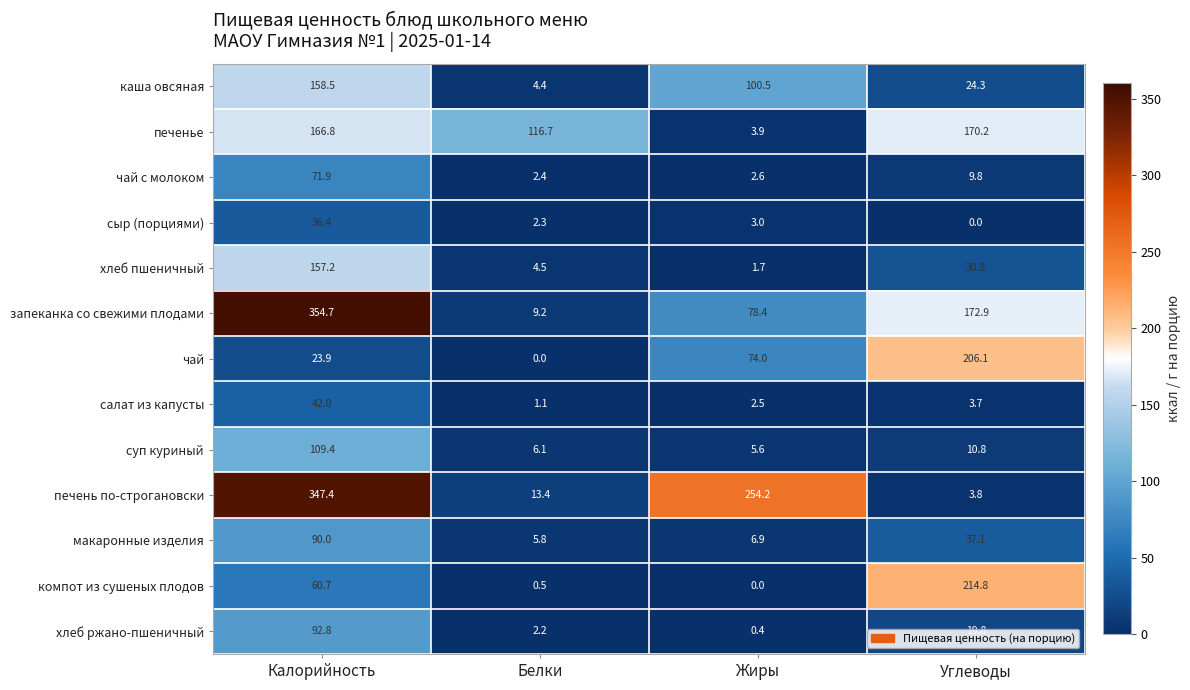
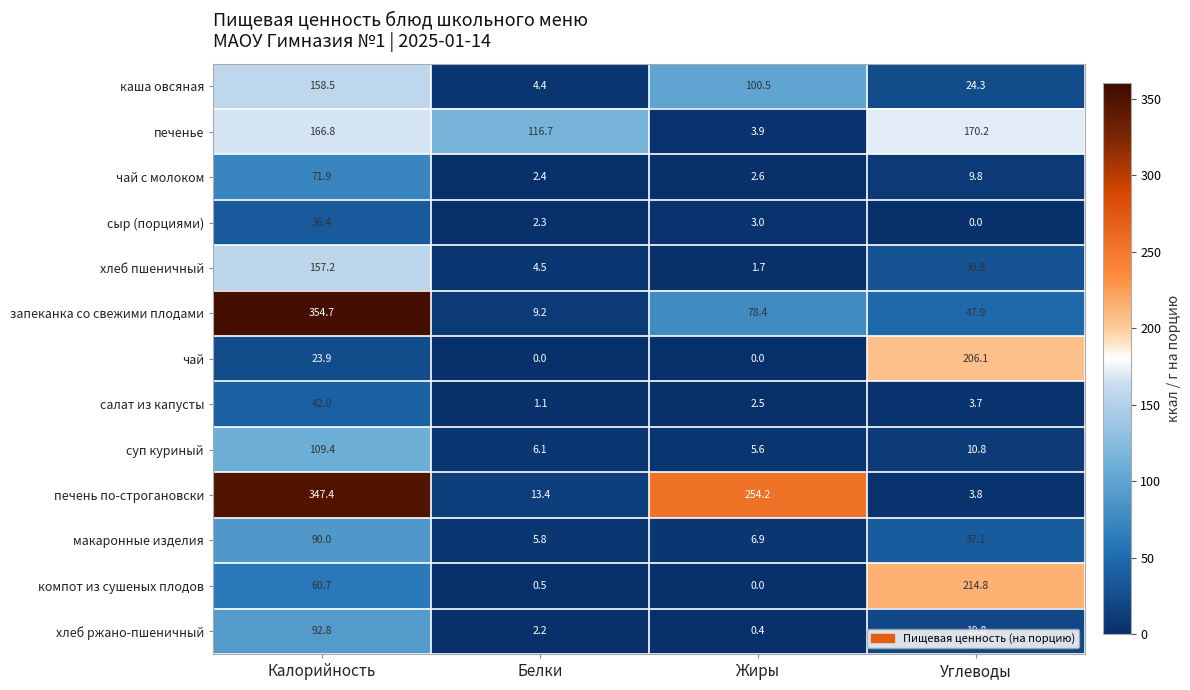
  {
    "каша овсяная": {
      "Калорийность": 158.5,
      "Белки": 4.4,
      "Жиры": 100.5,
      "Углеводы": 24.3
    },
    "печенье": {
      "Калорийность": 166.8,
      "Белки": 116.7,
      "Жиры": 3.9,
      "Углеводы": 170.2
    },
    "чай с молоком": {
      "Калорийность": 71.9,
      "Белки": 2.4,
      "Жиры": 2.6,
      "Углеводы": 9.8
    },
    "сыр (порциями)": {
      "Калорийность": 36.4,
      "Белки": 2.3,
      "Жиры": 3.0,
      "Углеводы": 0.0
    },
    "хлеб пшеничный": {
      "Калорийность": 157.2,
      "Белки": 4.5,
      "Жиры": 1.7,
      "Углеводы": 30.8
    },
    "запеканка со свежими плодами": {
      "Калорийность": 354.7,
      "Белки": 9.2,
      "Жиры": 78.4,
-     "Углеводы": 172.9
+     "Углеводы": 47.9
    },
    "чай": {
      "Калорийность": 23.9,
      "Белки": 0.0,
-     "Жиры": 74.0,
+     "Жиры": 0.0,
      "Углеводы": 206.1
    },
    "салат из капусты": {
      "Калорийность": 42.0,
      "Белки": 1.1,
      "Жиры": 2.5,
      "Углеводы": 3.7
    },
    "суп куриный": {
      "Калорийность": 109.4,
      "Белки": 6.1,
      "Жиры": 5.6,
      "Углеводы": 10.8
    },
    "печень по-строгановски": {
      "Калорийность": 347.4,
      "Белки": 13.4,
      "Жиры": 254.2,
      "Углеводы": 3.8
    },
    "макаронные изделия": {
      "Калорийность": 90.0,
      "Белки": 5.8,
      "Жиры": 6.9,
      "Углеводы": 37.1
    },
    "компот из сушеных плодов": {
      "Калорийность": 60.7,
      "Белки": 0.5,
      "Жиры": 0.0,
      "Углеводы": 214.8
    },
    "хлеб ржано-пшеничный": {
      "Калорийность": 92.8,
      "Белки": 2.2,
      "Жиры": 0.4
    }
  }
